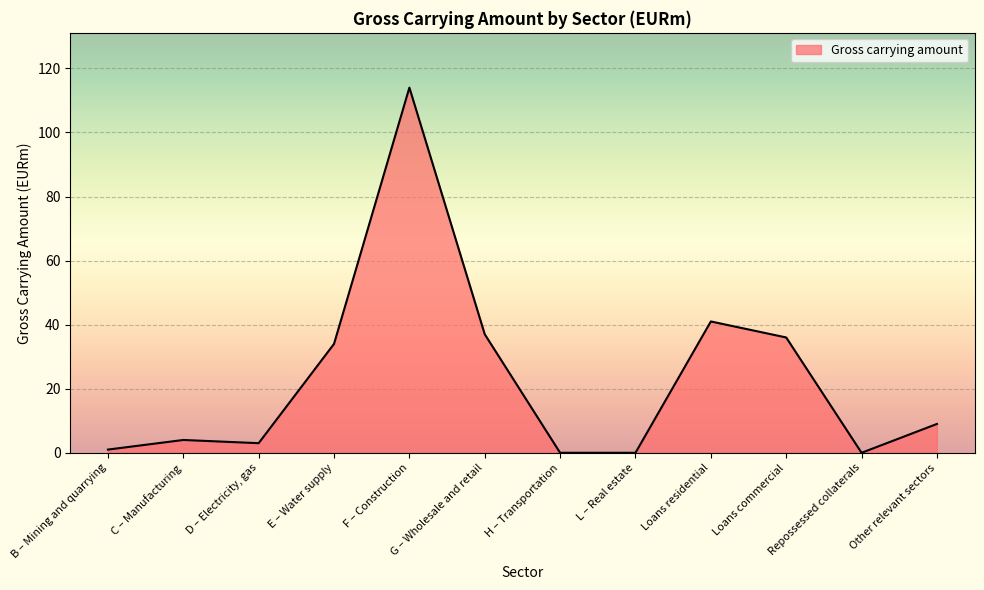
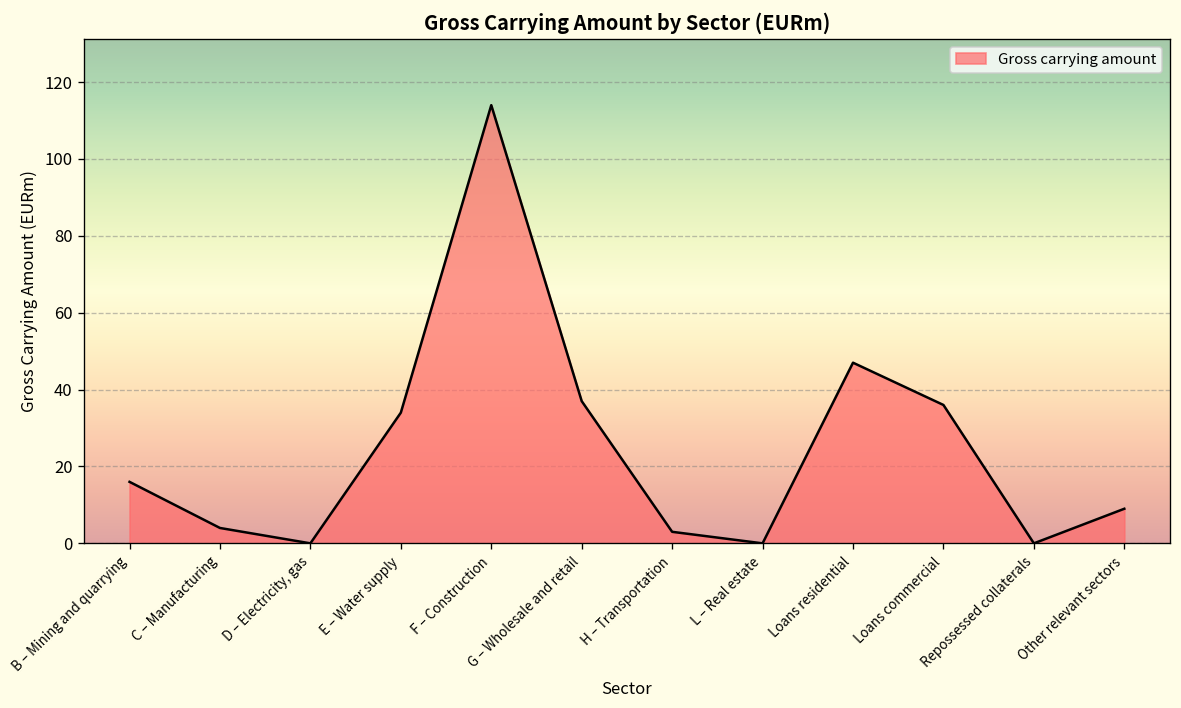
  {
-   "B – Mining and quarrying": 1,
+   "B – Mining and quarrying": 16,
    "C – Manufacturing": 4,
-   "D – Electricity, gas": 3,
+   "D – Electricity, gas": 0,
    "E – Water supply": 34,
    "F – Construction": 114,
    "G – Wholesale and retail": 37,
-   "H – Transportation": 0,
+   "H – Transportation": 3,
    "L – Real estate": 0,
-   "Loans residential": 41,
+   "Loans residential": 47,
    "Loans commercial": 36,
    "Repossessed collaterals": 0,
    "Other relevant sectors": 9
  }
